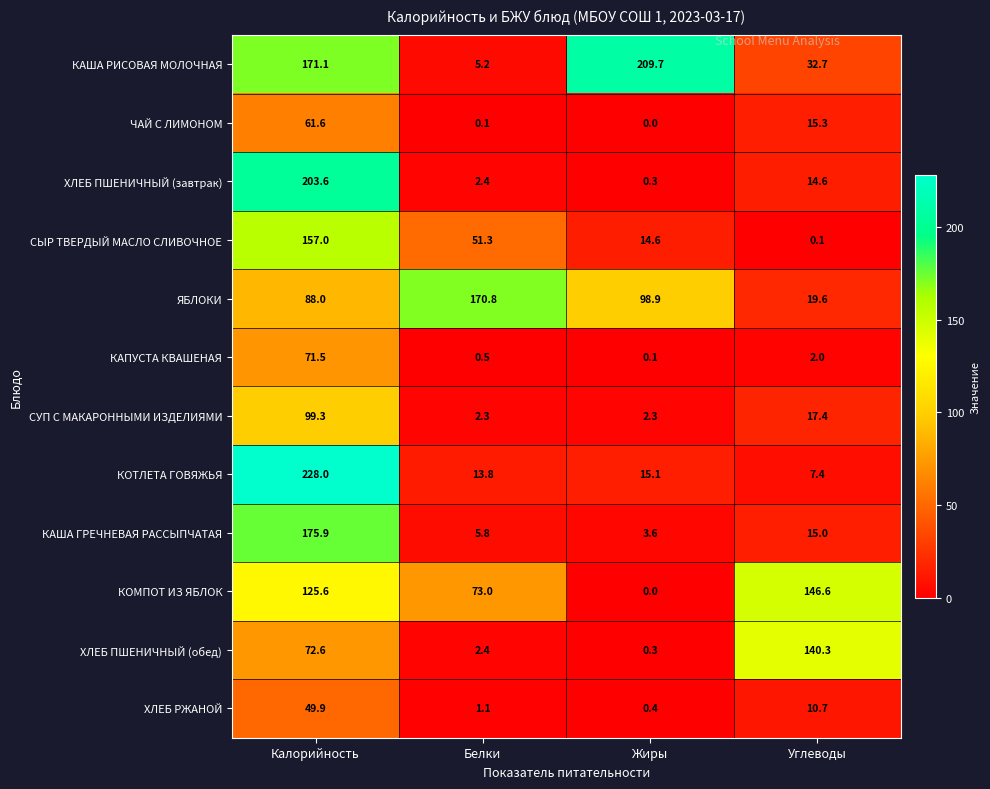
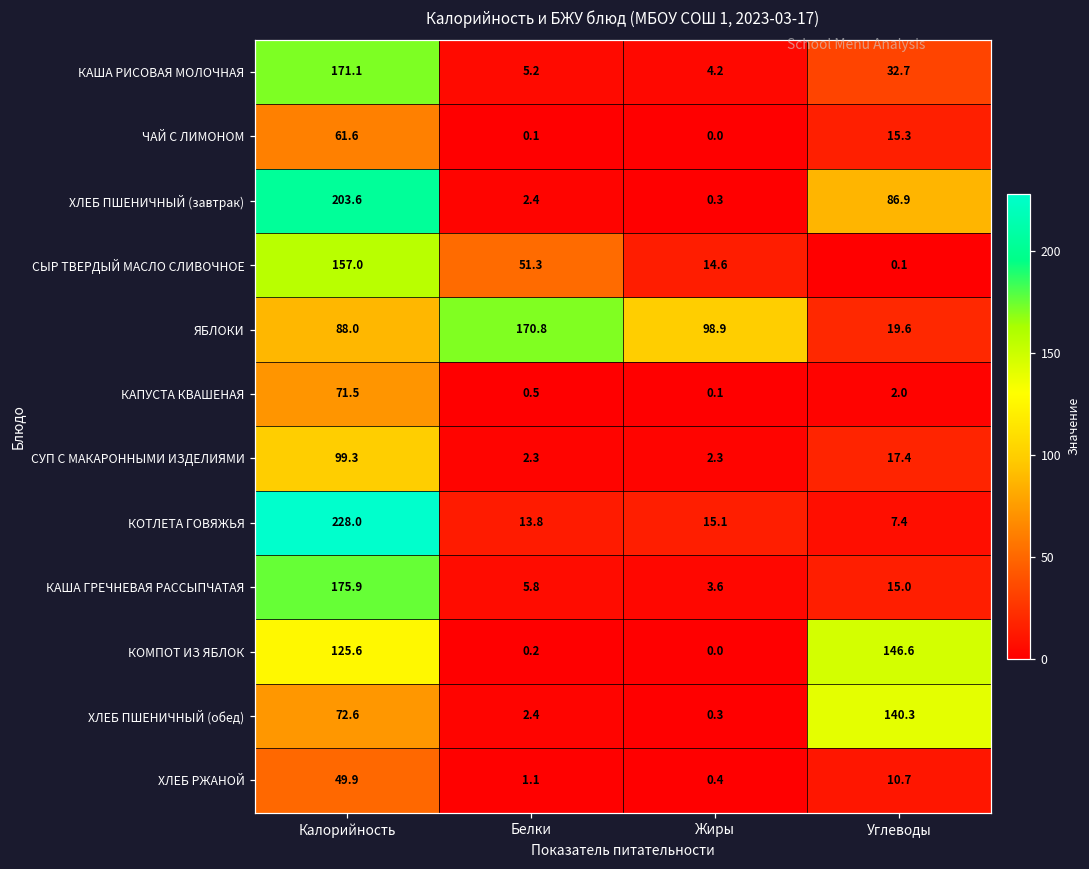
  {
    "КАША РИСОВАЯ МОЛОЧНАЯ": {
      "Калорийность": 171.1,
      "Белки": 5.2,
-     "Жиры": 209.7,
+     "Жиры": 4.2,
      "Углеводы": 32.7
    },
    "ЧАЙ С ЛИМОНОМ": {
      "Калорийность": 61.6,
      "Белки": 0.1,
      "Жиры": 0.0,
      "Углеводы": 15.3
    },
    "ХЛЕБ ПШЕНИЧНЫЙ (завтрак)": {
      "Калорийность": 203.6,
      "Белки": 2.4,
      "Жиры": 0.3,
-     "Углеводы": 14.6
+     "Углеводы": 86.9
    },
    "СЫР ТВЕРДЫЙ МАСЛО СЛИВОЧНОЕ": {
      "Калорийность": 157.0,
      "Белки": 51.3,
      "Жиры": 14.6,
      "Углеводы": 0.1
    },
    "ЯБЛОКИ": {
      "Калорийность": 88.0,
      "Белки": 170.8,
      "Жиры": 98.9,
      "Углеводы": 19.6
    },
    "КАПУСТА КВАШЕНАЯ": {
      "Калорийность": 71.5,
      "Белки": 0.5,
      "Жиры": 0.1,
      "Углеводы": 2.0
    },
    "СУП С МАКАРОННЫМИ ИЗДЕЛИЯМИ": {
      "Калорийность": 99.3,
      "Белки": 2.3,
      "Жиры": 2.3,
      "Углеводы": 17.4
    },
    "КОТЛЕТА ГОВЯЖЬЯ": {
      "Калорийность": 228.0,
      "Белки": 13.8,
      "Жиры": 15.1,
      "Углеводы": 7.4
    },
    "КАША ГРЕЧНЕВАЯ РАССЫПЧАТАЯ": {
      "Калорийность": 175.9,
      "Белки": 5.8,
      "Жиры": 3.6,
      "Углеводы": 15.0
    },
    "КОМПОТ ИЗ ЯБЛОК": {
      "Калорийность": 125.6,
-     "Белки": 73.0,
+     "Белки": 0.2,
      "Жиры": 0.0,
      "Углеводы": 146.6
    },
    "ХЛЕБ ПШЕНИЧНЫЙ (обед)": {
      "Калорийность": 72.6,
      "Белки": 2.4,
      "Жиры": 0.3,
      "Углеводы": 140.3
    },
    "ХЛЕБ РЖАНОЙ": {
      "Калорийность": 49.9,
      "Белки": 1.1,
      "Жиры": 0.4,
      "Углеводы": 10.7
    }
  }
